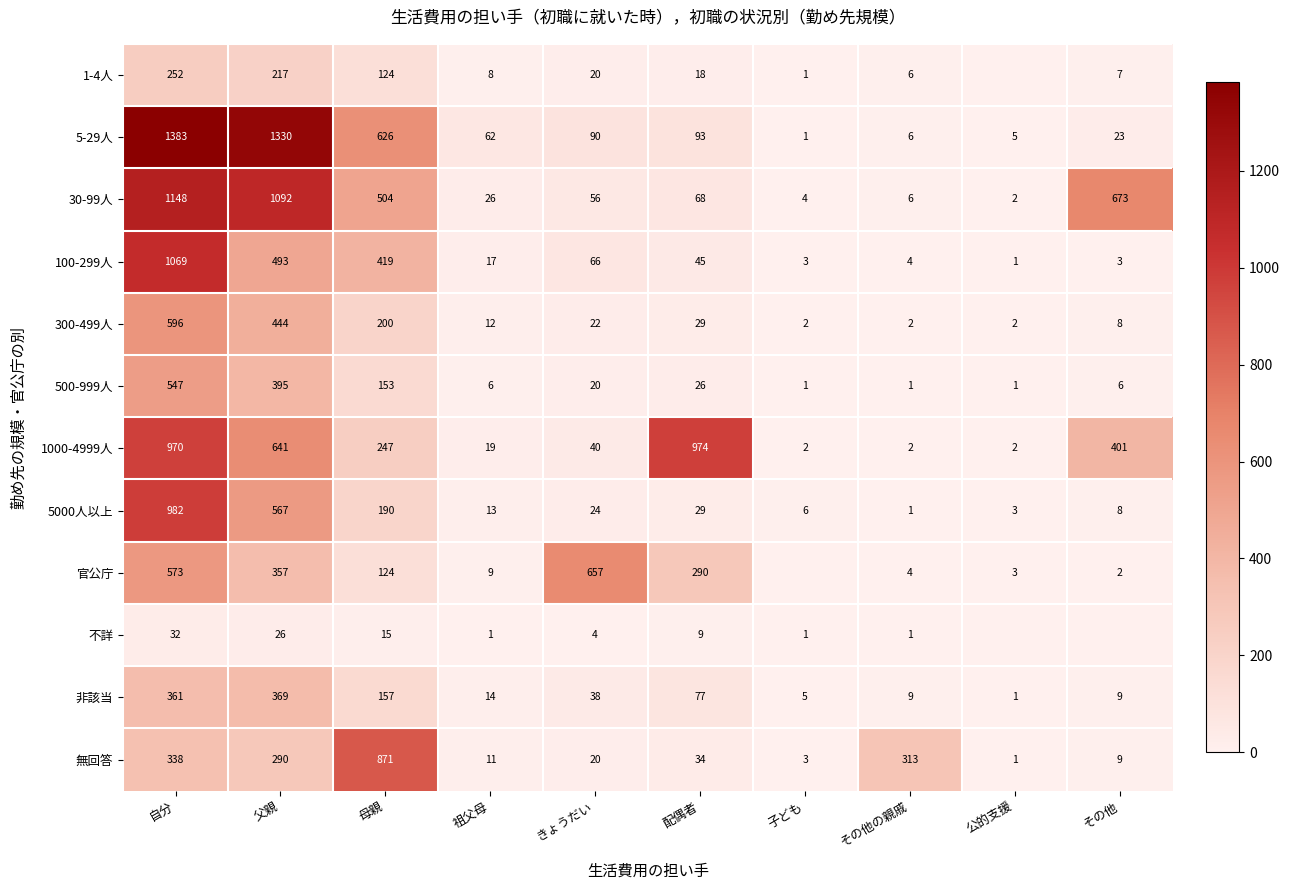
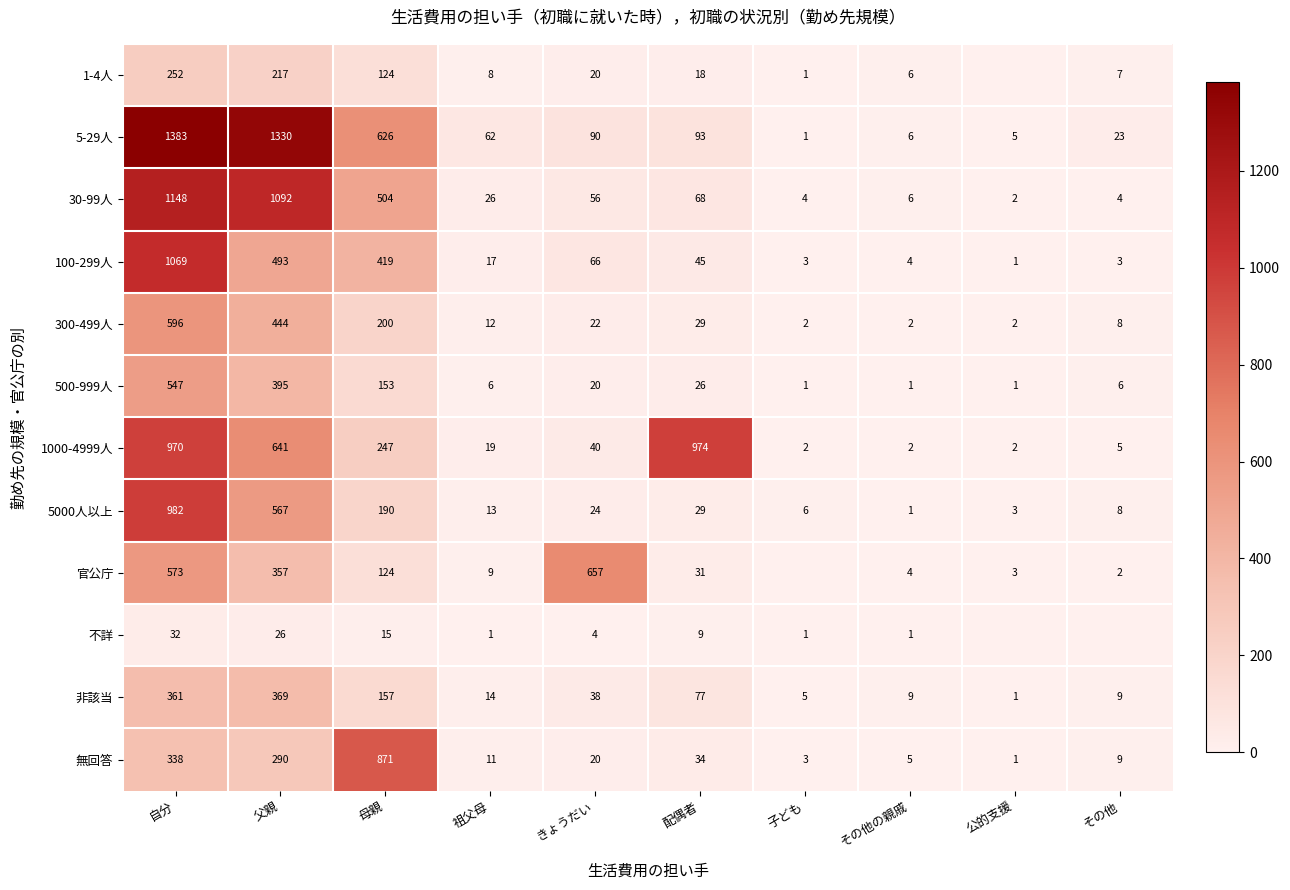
  {
    "1-4人": {
      "自分": 252,
      "父親": 217,
      "母親": 124,
      "祖父母": 8,
      "きょうだい": 20,
      "配偶者": 18,
      "子ども": 1,
      "その他の親戚": 6,
      "その他": 7
    },
    "5-29人": {
      "自分": 1383,
      "父親": 1330,
      "母親": 626,
      "祖父母": 62,
      "きょうだい": 90,
      "配偶者": 93,
      "子ども": 1,
      "その他の親戚": 6,
      "公的支援": 5,
      "その他": 23
    },
    "30-99人": {
      "自分": 1148,
      "父親": 1092,
      "母親": 504,
      "祖父母": 26,
      "きょうだい": 56,
      "配偶者": 68,
      "子ども": 4,
      "その他の親戚": 6,
      "公的支援": 2,
-     "その他": 673
+     "その他": 4
    },
    "100-299人": {
      "自分": 1069,
      "父親": 493,
      "母親": 419,
      "祖父母": 17,
      "きょうだい": 66,
      "配偶者": 45,
      "子ども": 3,
      "その他の親戚": 4,
      "公的支援": 1,
      "その他": 3
    },
    "300-499人": {
      "自分": 596,
      "父親": 444,
      "母親": 200,
      "祖父母": 12,
      "きょうだい": 22,
      "配偶者": 29,
      "子ども": 2,
      "その他の親戚": 2,
      "公的支援": 2,
      "その他": 8
    },
    "500-999人": {
      "自分": 547,
      "父親": 395,
      "母親": 153,
      "祖父母": 6,
      "きょうだい": 20,
      "配偶者": 26,
      "子ども": 1,
      "その他の親戚": 1,
      "公的支援": 1,
      "その他": 6
    },
    "1000-4999人": {
      "自分": 970,
      "父親": 641,
      "母親": 247,
      "祖父母": 19,
      "きょうだい": 40,
      "配偶者": 974,
      "子ども": 2,
      "その他の親戚": 2,
      "公的支援": 2,
-     "その他": 401
+     "その他": 5
    },
    "5000人以上": {
      "自分": 982,
      "父親": 567,
      "母親": 190,
      "祖父母": 13,
      "きょうだい": 24,
      "配偶者": 29,
      "子ども": 6,
      "その他の親戚": 1,
      "公的支援": 3,
      "その他": 8
    },
    "官公庁": {
      "自分": 573,
      "父親": 357,
      "母親": 124,
      "祖父母": 9,
      "きょうだい": 657,
-     "配偶者": 290,
+     "配偶者": 31,
      "その他の親戚": 4,
      "公的支援": 3,
      "その他": 2
    },
    "不詳": {
      "自分": 32,
      "父親": 26,
      "母親": 15,
      "祖父母": 1,
      "きょうだい": 4,
      "配偶者": 9,
      "子ども": 1,
      "その他の親戚": 1
    },
    "非該当": {
      "自分": 361,
      "父親": 369,
      "母親": 157,
      "祖父母": 14,
      "きょうだい": 38,
      "配偶者": 77,
      "子ども": 5,
      "その他の親戚": 9,
      "公的支援": 1,
      "その他": 9
    },
    "無回答": {
      "自分": 338,
      "父親": 290,
      "母親": 871,
      "祖父母": 11,
      "きょうだい": 20,
      "配偶者": 34,
      "子ども": 3,
-     "その他の親戚": 313,
+     "その他の親戚": 5,
      "公的支援": 1,
      "その他": 9
    }
  }
